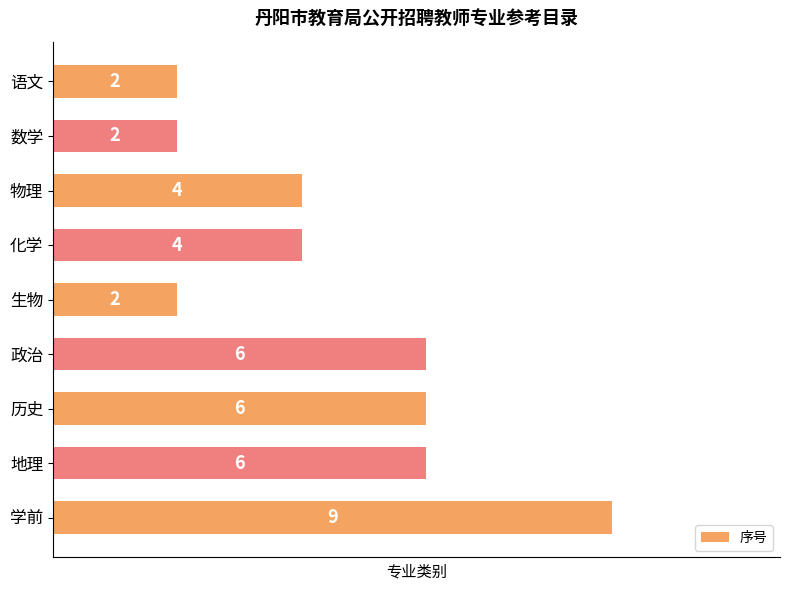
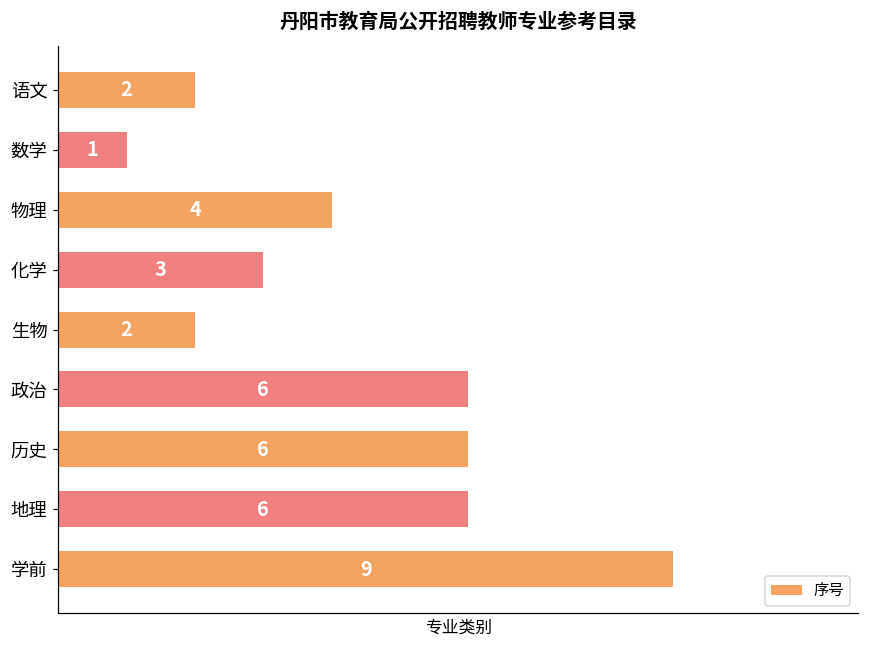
  {
    "语文": 2,
-   "数学": 2,
+   "数学": 1,
    "物理": 4,
-   "化学": 4,
+   "化学": 3,
    "生物": 2,
    "政治": 6,
    "历史": 6,
    "地理": 6,
    "学前": 9
  }
